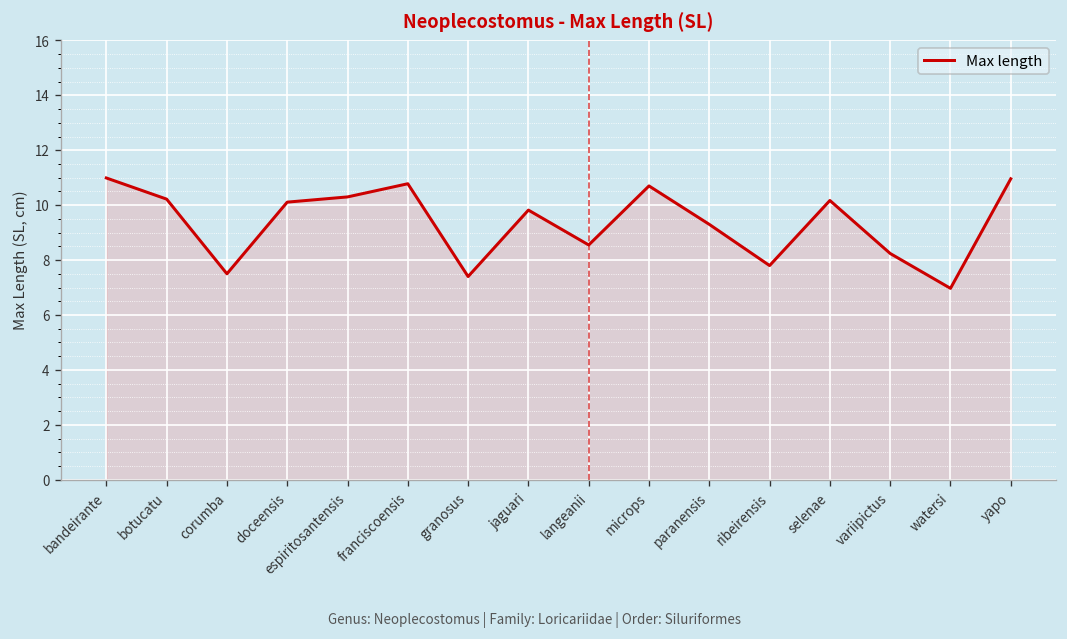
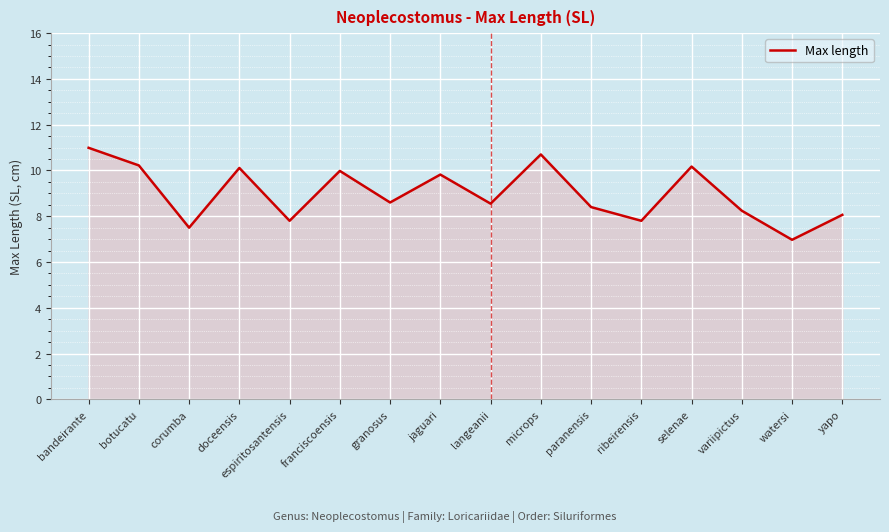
  {
    "bandeirante": 11.0,
    "botucatu": 10.2,
    "corumba": 7.5,
    "doceensis": 10.1,
-   "espiritosantensis": 10.3,
-   "franciscoensis": 10.8,
-   "granosus": 7.4,
+   "espiritosantensis": 7.8,
+   "franciscoensis": 10.0,
+   "granosus": 8.6,
    "jaguari": 9.8,
    "langeanii": 8.6,
    "microps": 10.7,
-   "paranensis": 9.3,
+   "paranensis": 8.4,
    "ribeirensis": 7.8,
    "selenae": 10.2,
    "variipictus": 8.2,
    "watersi": 7.0,
-   "yapo": 11.0
+   "yapo": 8.1
  }
